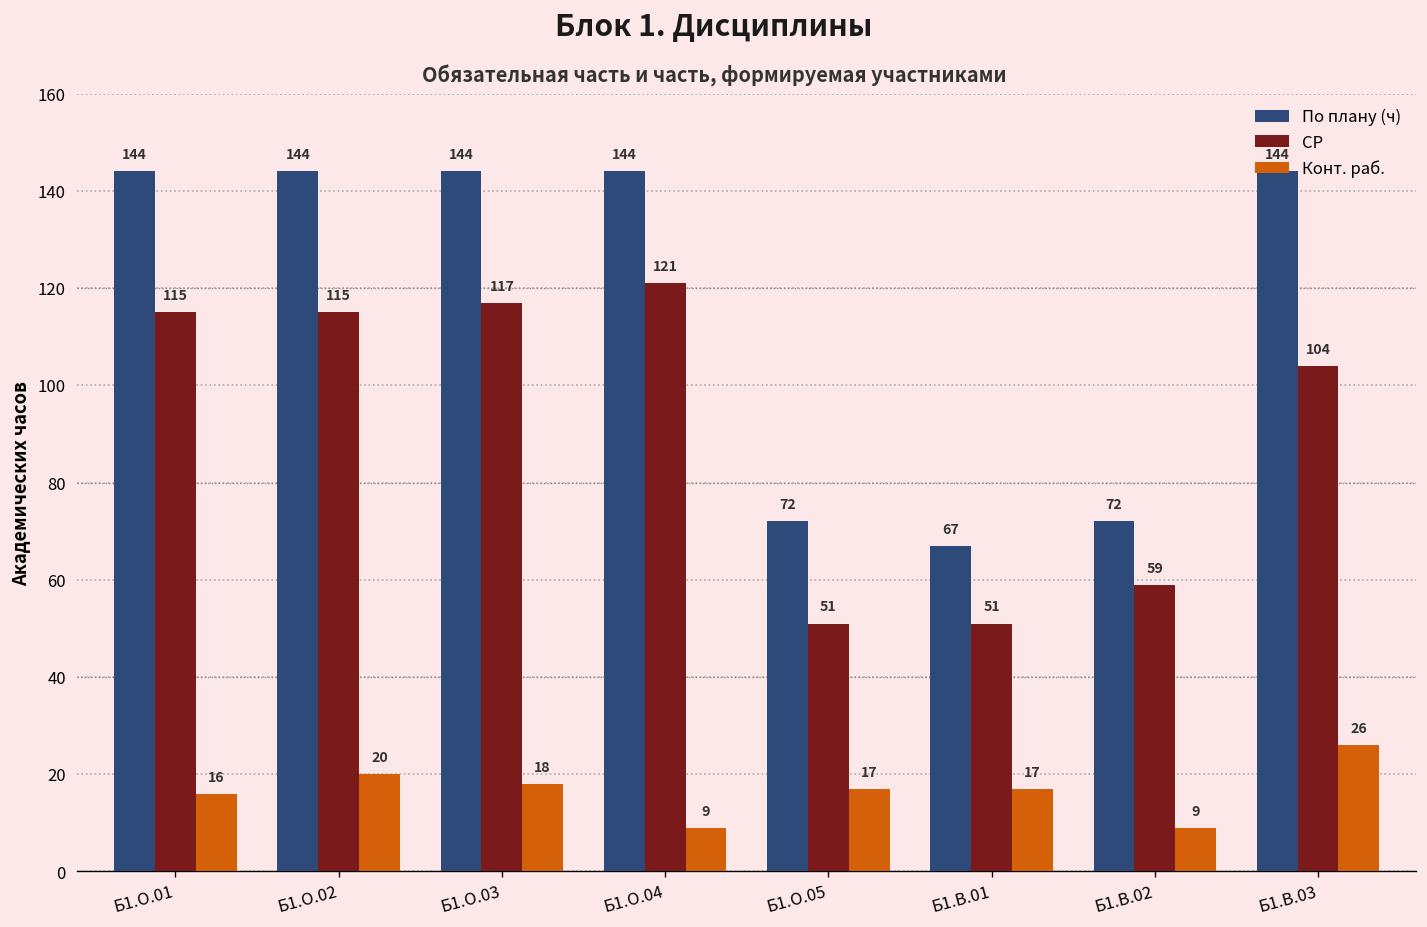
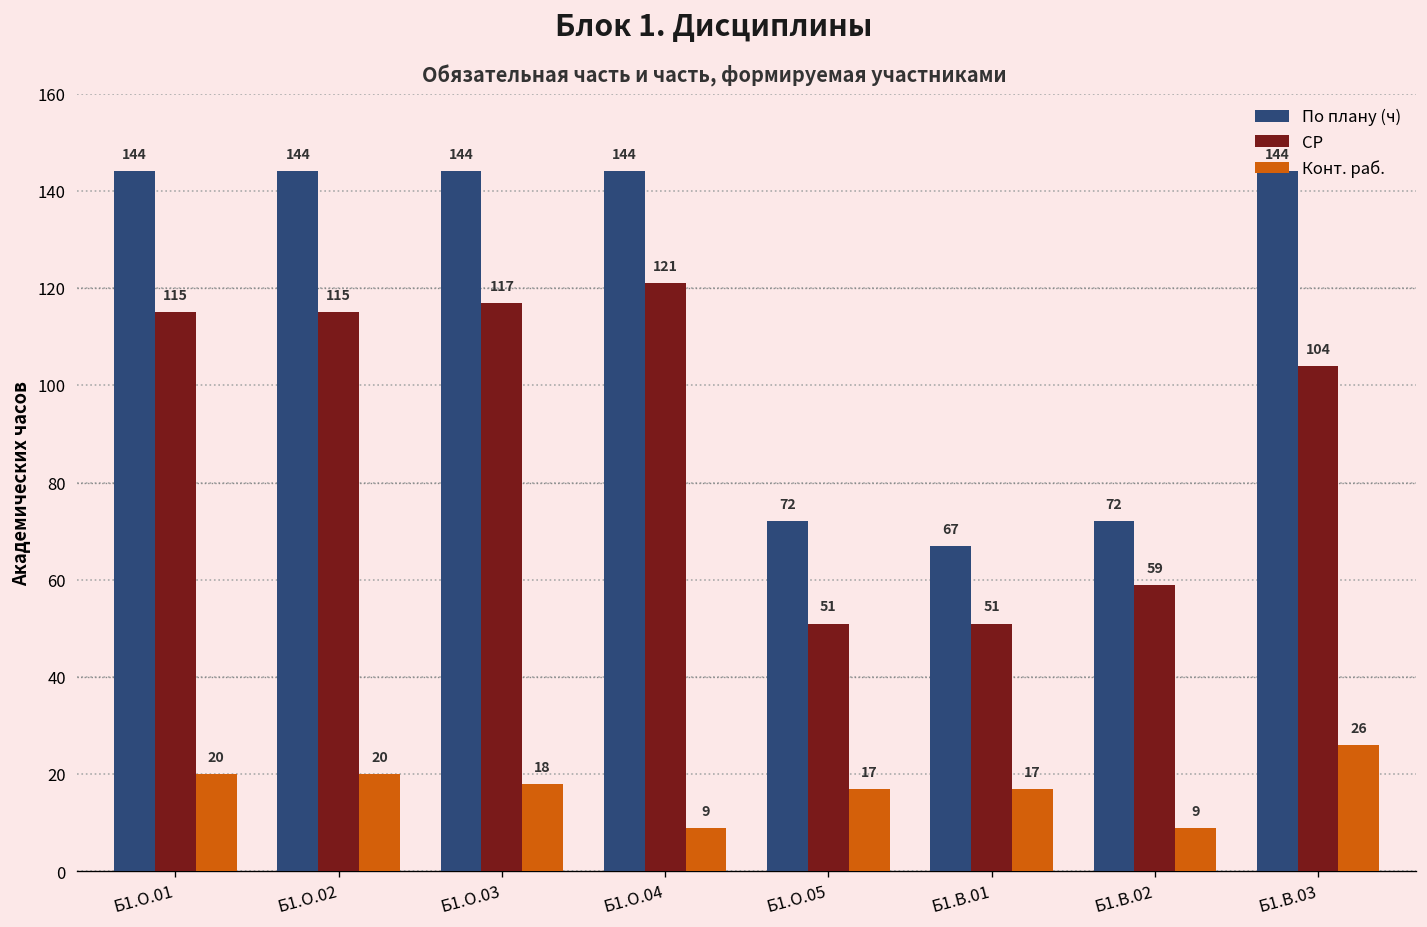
  {
    "По плану (ч)": {
      "Б1.О.01": 144,
      "Б1.О.02": 144,
      "Б1.О.03": 144,
      "Б1.О.04": 144,
      "Б1.О.05": 72,
      "Б1.В.01": 67,
      "Б1.В.02": 72,
      "Б1.В.03": 144
    },
    "СР": {
      "Б1.О.01": 115,
      "Б1.О.02": 115,
      "Б1.О.03": 117,
      "Б1.О.04": 121,
      "Б1.О.05": 51,
      "Б1.В.01": 51,
      "Б1.В.02": 59,
      "Б1.В.03": 104
    },
    "Конт. раб.": {
-     "Б1.О.01": 16,
+     "Б1.О.01": 20,
      "Б1.О.02": 20,
      "Б1.О.03": 18,
      "Б1.О.04": 9,
      "Б1.О.05": 17,
      "Б1.В.01": 17,
      "Б1.В.02": 9,
      "Б1.В.03": 26
    }
  }
